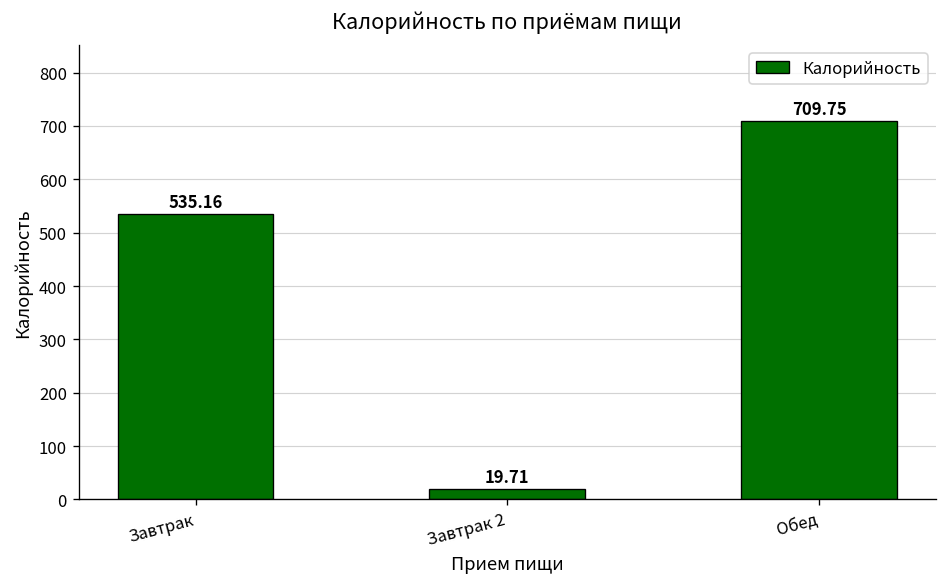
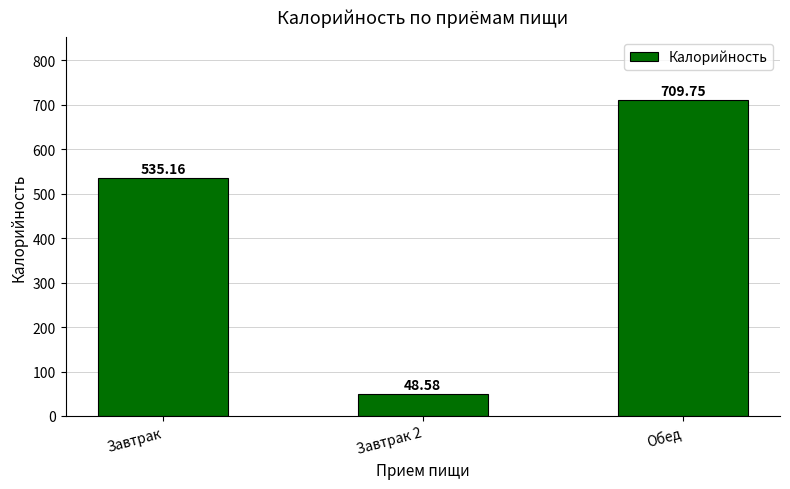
  {
    "Завтрак": 535.16,
-   "Завтрак 2": 19.71,
+   "Завтрак 2": 48.58,
    "Обед": 709.75
  }
